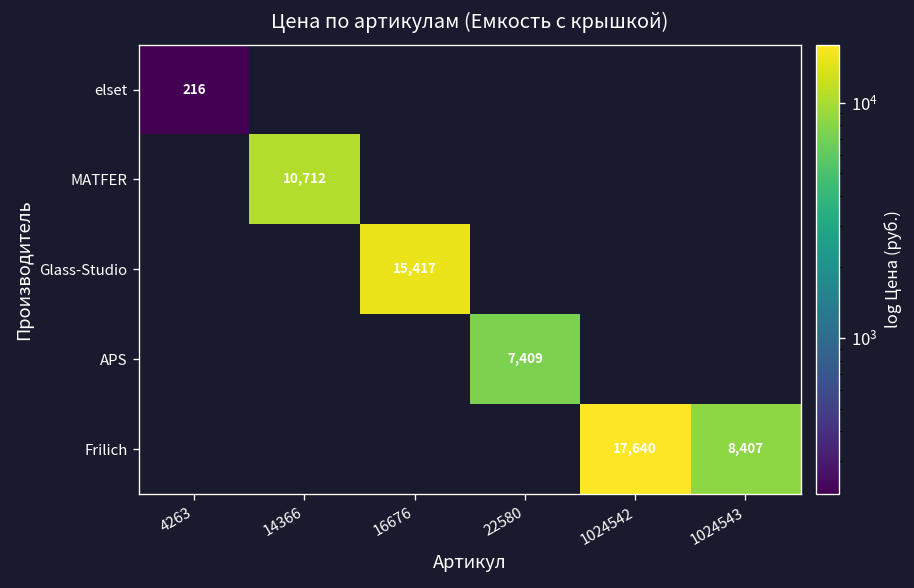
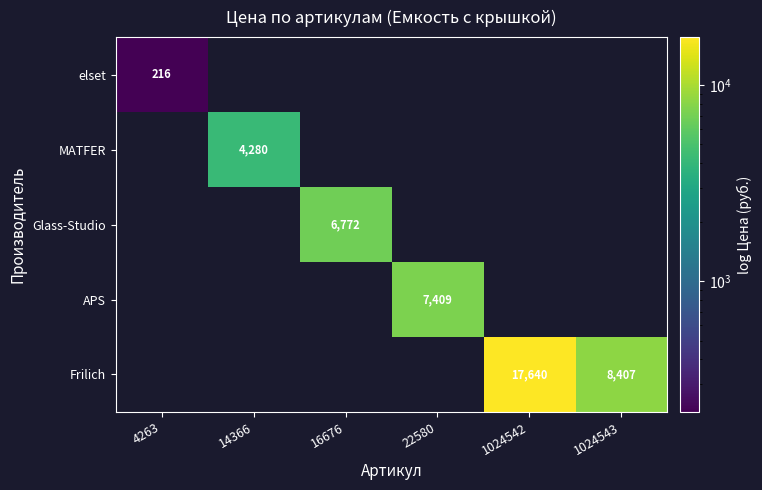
  {
    "elset": {
      "4263": "216"
    },
    "MATFER": {
-     "14366": "10,712"
+     "14366": "4,280"
    },
    "Glass-Studio": {
-     "16676": "15,417"
+     "16676": "6,772"
    },
    "APS": {
      "22580": "7,409"
    },
    "Frilich": {
      "1024542": "17,640",
      "1024543": "8,407"
    }
  }
